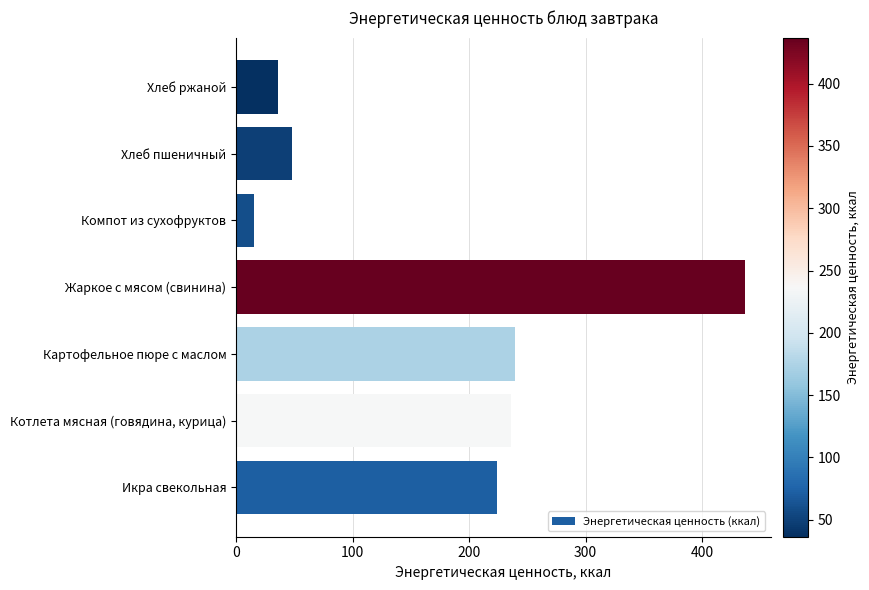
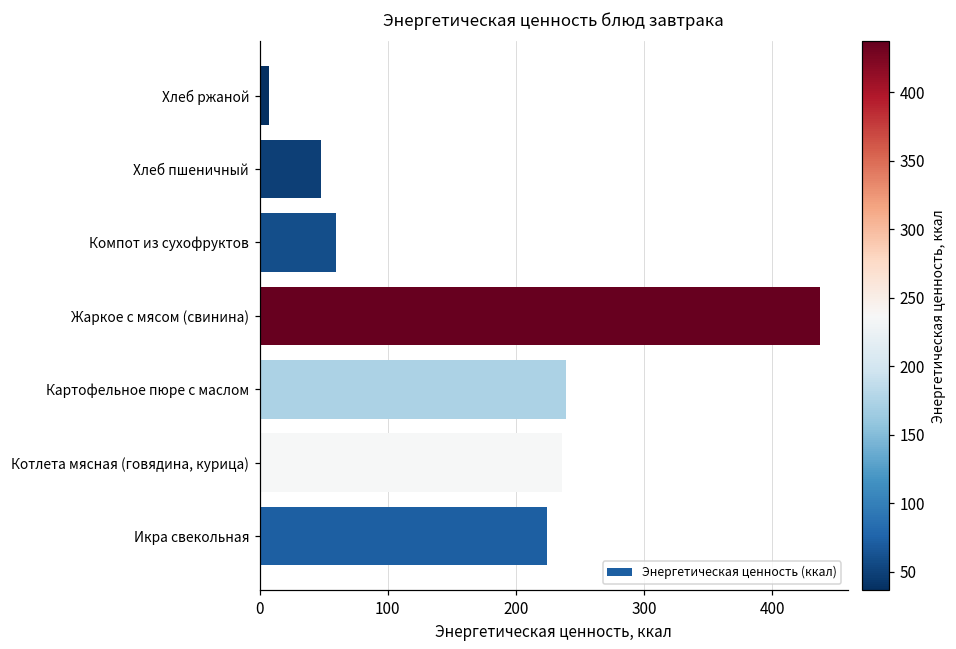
  {
-   "Хлеб ржаной": 36,
+   "Хлеб ржаной": 7,
    "Хлеб пшеничный": 48,
-   "Компот из сухофруктов": 15,
+   "Компот из сухофруктов": 59,
    "Жаркое с мясом (свинина)": 437,
    "Картофельное пюре с маслом": 239,
    "Котлета мясная (говядина, курица)": 236,
    "Икра свекольная": 224
  }
